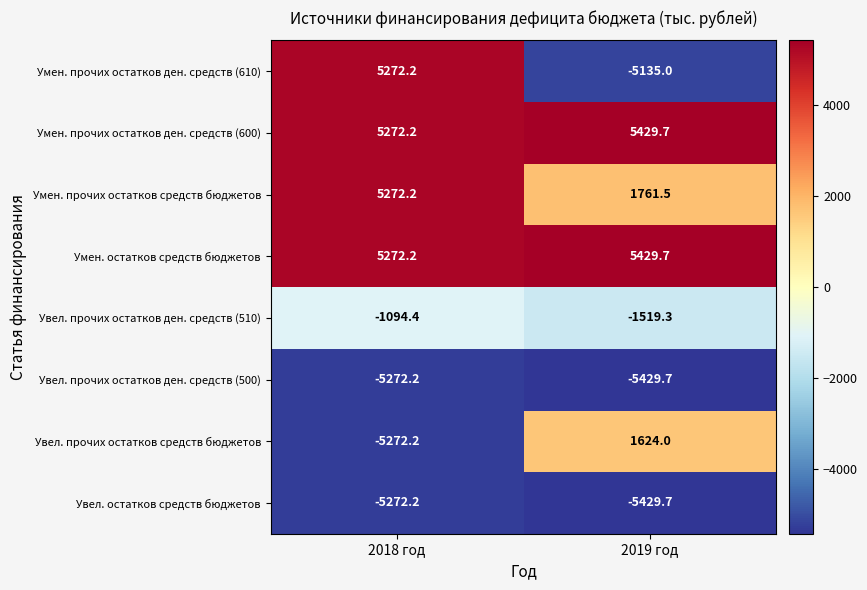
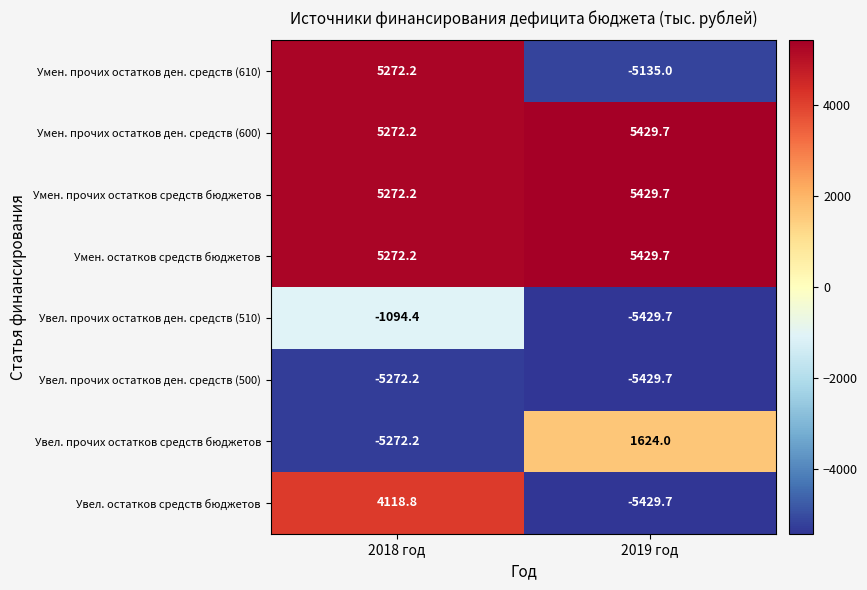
  {
    "Умен. прочих остатков ден. средств (610)": {
      "2018 год": 5272.2,
      "2019 год": -5135.0
    },
    "Умен. прочих остатков ден. средств (600)": {
      "2018 год": 5272.2,
      "2019 год": 5429.7
    },
    "Умен. прочих остатков средств бюджетов": {
      "2018 год": 5272.2,
-     "2019 год": 1761.5
+     "2019 год": 5429.7
    },
    "Умен. остатков средств бюджетов": {
      "2018 год": 5272.2,
      "2019 год": 5429.7
    },
    "Увел. прочих остатков ден. средств (510)": {
      "2018 год": -1094.4,
-     "2019 год": -1519.3
+     "2019 год": -5429.7
    },
    "Увел. прочих остатков ден. средств (500)": {
      "2018 год": -5272.2,
      "2019 год": -5429.7
    },
    "Увел. прочих остатков средств бюджетов": {
      "2018 год": -5272.2,
      "2019 год": 1624.0
    },
    "Увел. остатков средств бюджетов": {
-     "2018 год": -5272.2,
+     "2018 год": 4118.8,
      "2019 год": -5429.7
    }
  }
